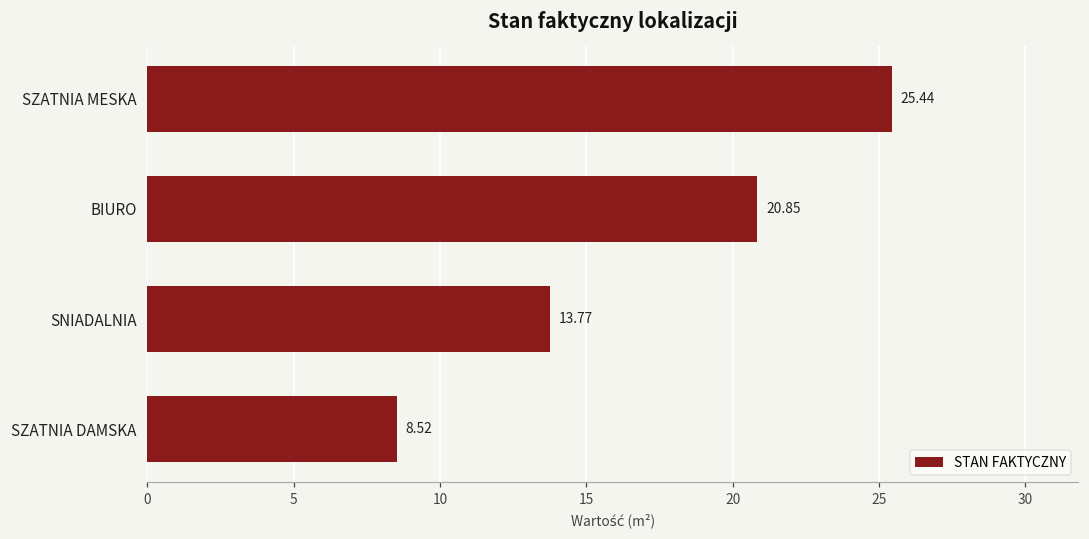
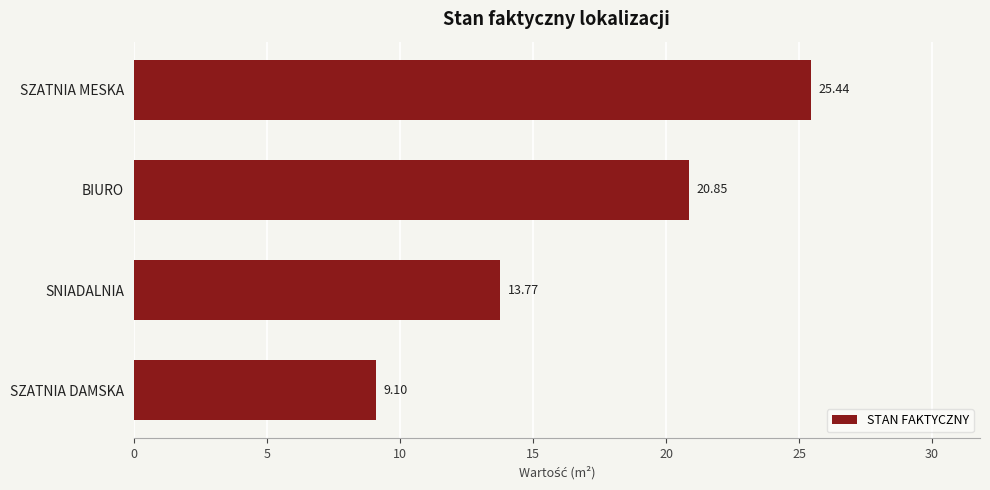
  {
    "SZATNIA MESKA": 25.44,
    "BIURO": 20.85,
    "SNIADALNIA": 13.77,
-   "SZATNIA DAMSKA": 8.52
+   "SZATNIA DAMSKA": 9.10
  }
